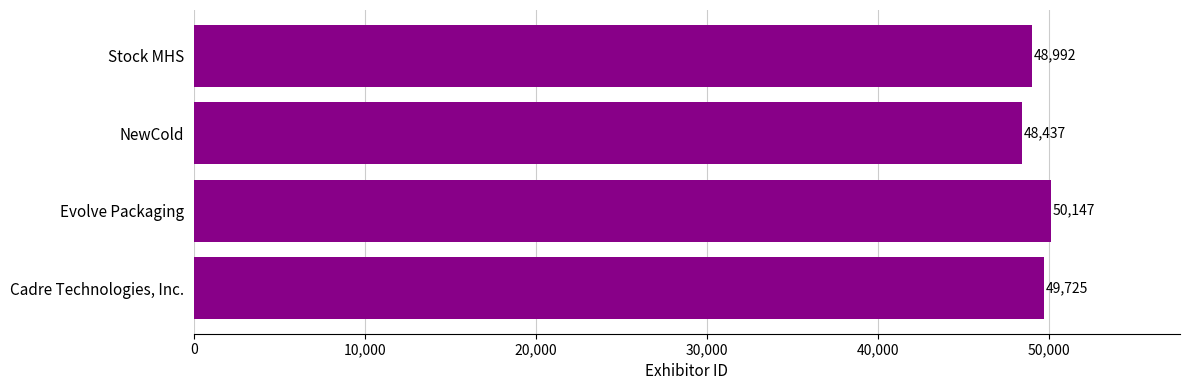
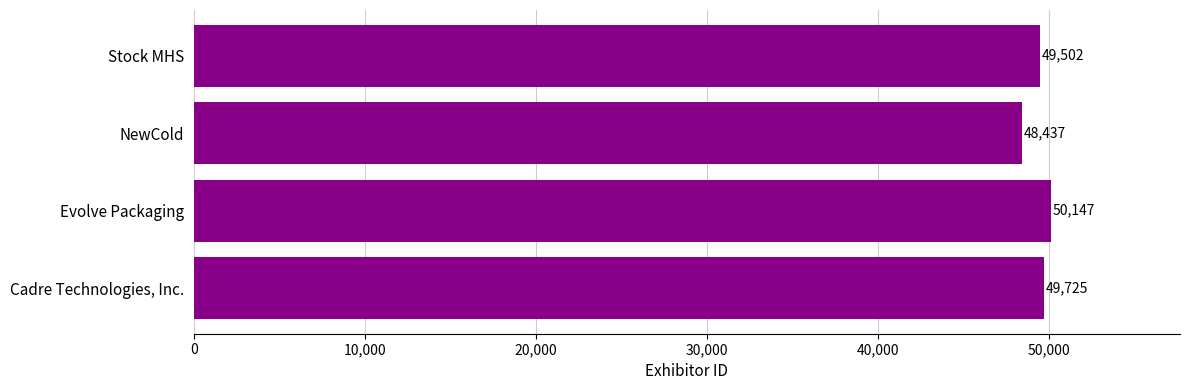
  {
-   "Stock MHS": "48,992",
+   "Stock MHS": "49,502",
    "NewCold": "48,437",
    "Evolve Packaging": "50,147",
    "Cadre Technologies, Inc.": "49,725"
  }
